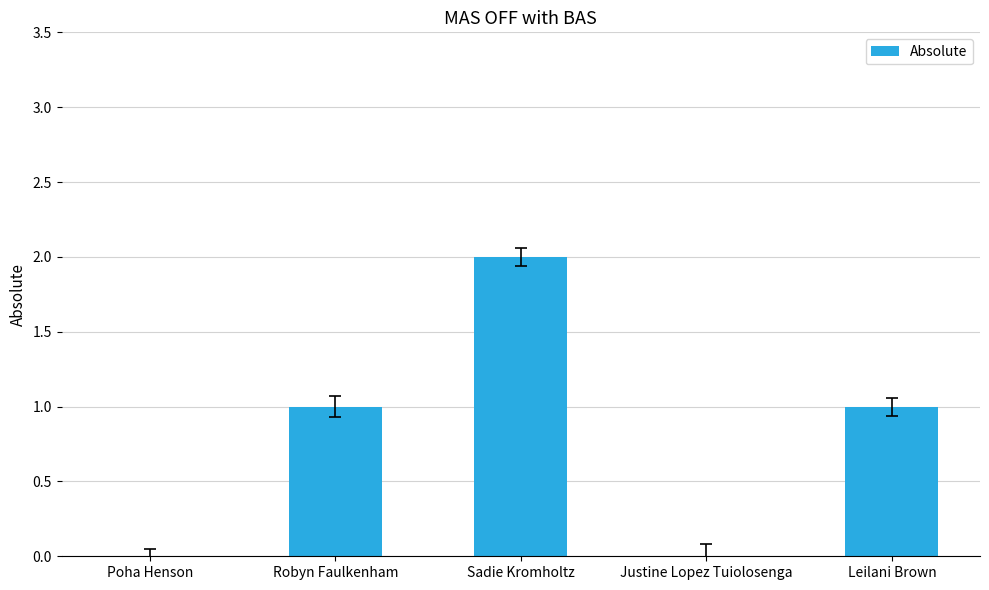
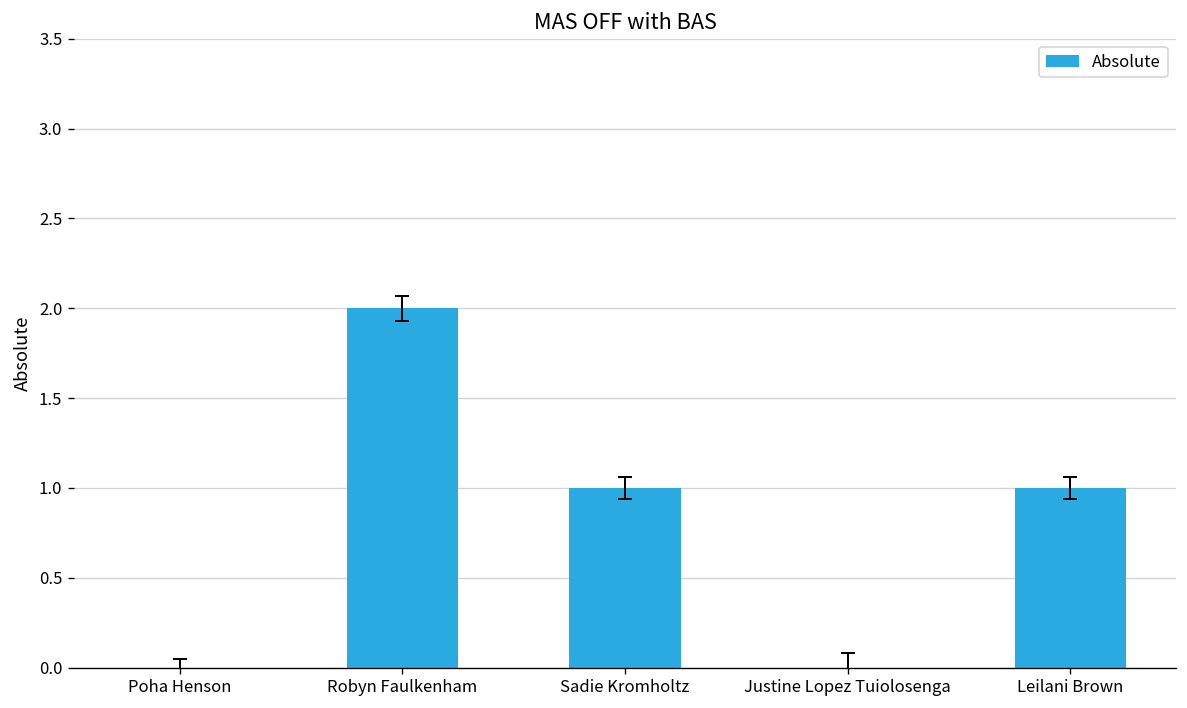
  {
    "Absolute": {
      "Poha Henson": 0,
-     "Robyn Faulkenham": 1,
-     "Sadie Kromholtz": 2,
+     "Robyn Faulkenham": 2,
+     "Sadie Kromholtz": 1,
      "Justine Lopez Tuiolosenga": 0,
      "Leilani Brown": 1
    }
  }
